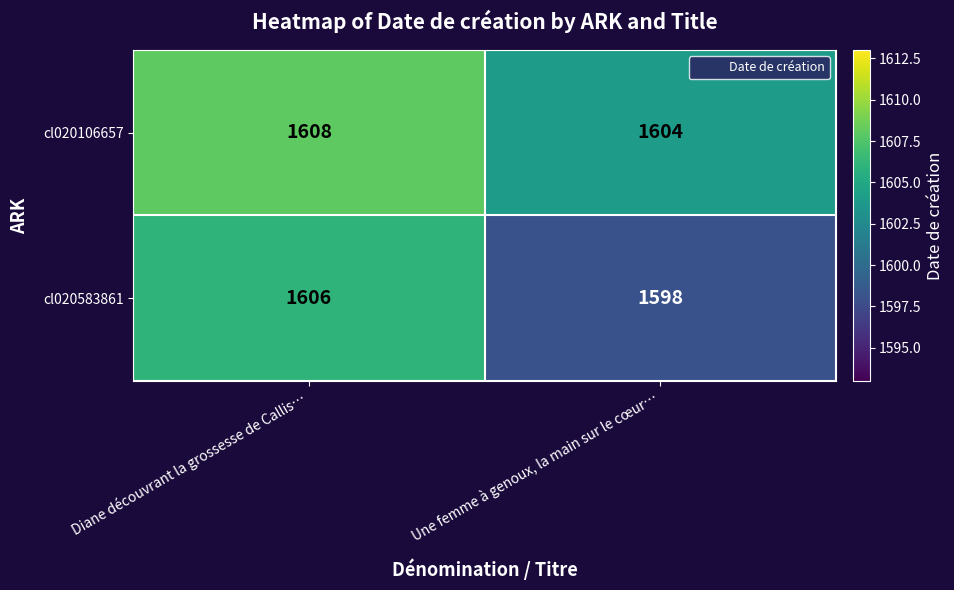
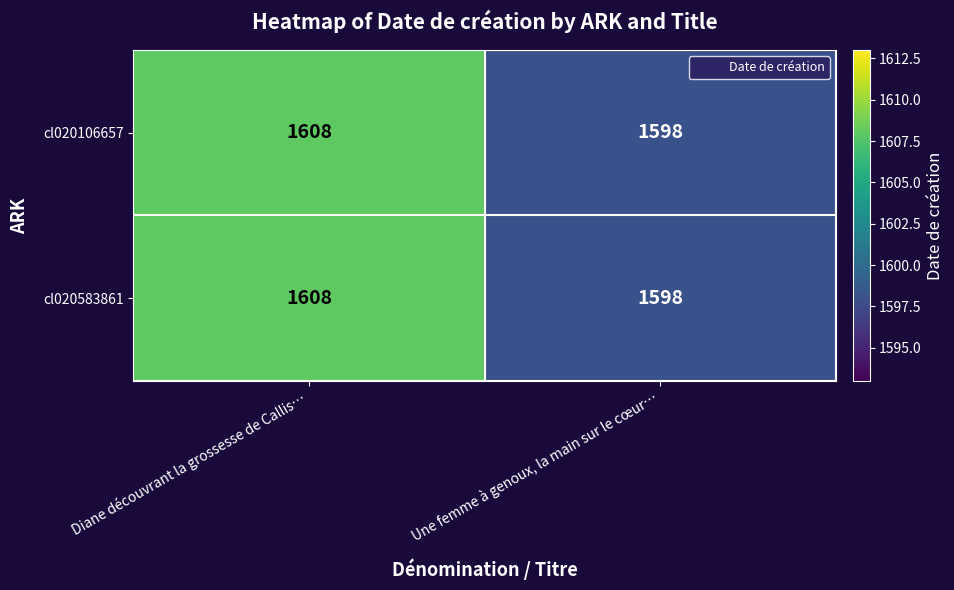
  {
    "cl020106657": {
      "Diane découvrant la grossesse de Callis…": 1608,
-     "Une femme à genoux, la main sur le cœur…": 1604
+     "Une femme à genoux, la main sur le cœur…": 1598
    },
    "cl020583861": {
-     "Diane découvrant la grossesse de Callis…": 1606,
+     "Diane découvrant la grossesse de Callis…": 1608,
      "Une femme à genoux, la main sur le cœur…": 1598
    }
  }
